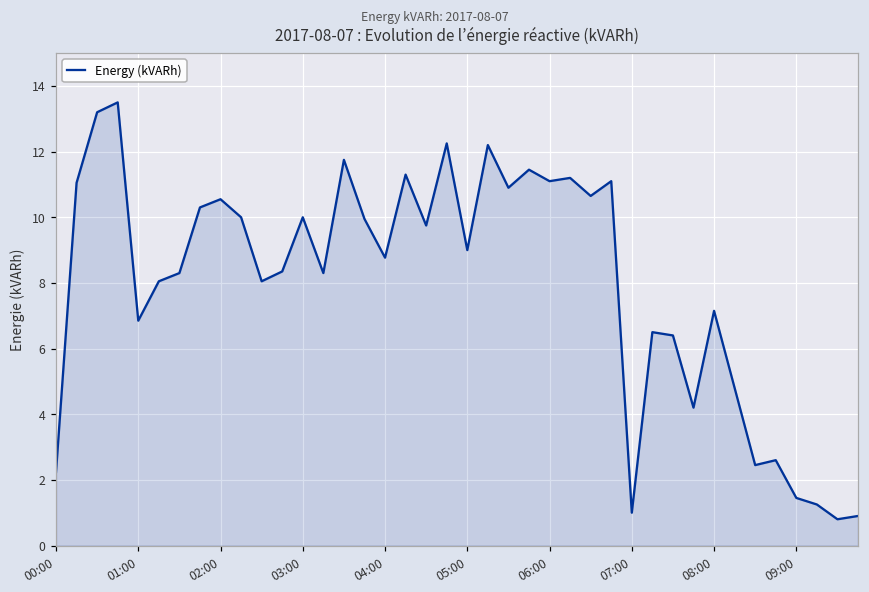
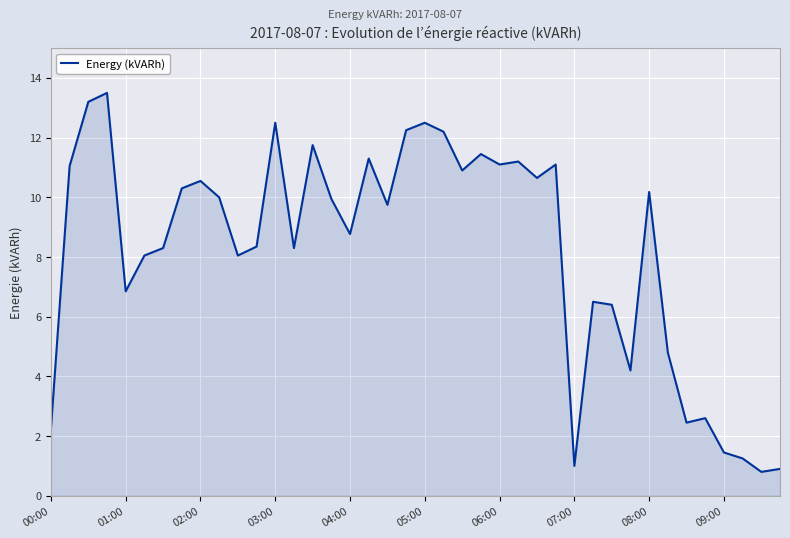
  {
    "00:00": 2.2,
    "01:00": 6.9,
    "02:00": 10.6,
-   "03:00": 10.0,
+   "03:00": 12.5,
    "04:00": 8.8,
-   "05:00": 9.0,
+   "05:00": 12.5,
    "06:00": 11.1,
    "07:00": 1.0,
-   "08:00": 7.2,
+   "08:00": 10.2,
    "09:00": 1.5
  }
